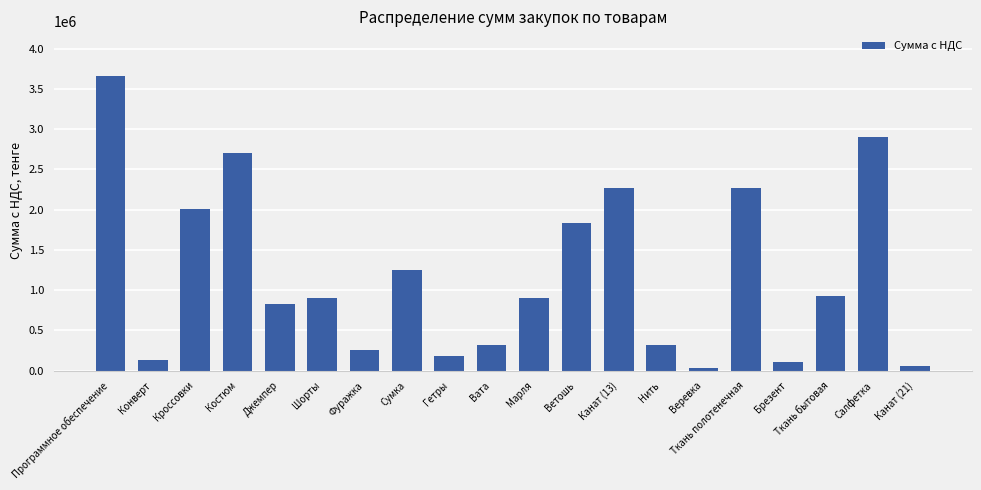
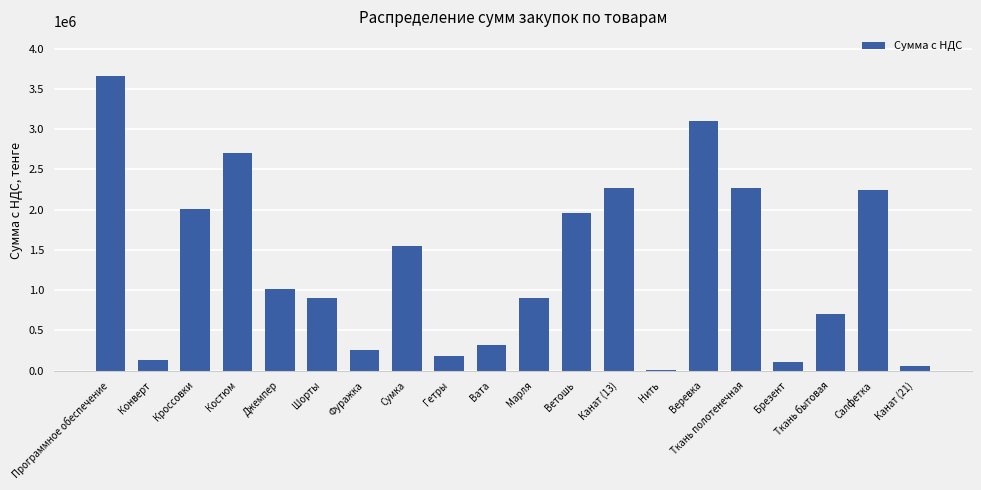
  {
    "Программное обеспечение": 3700000,
    "Конверт": 100000,
    "Кроссовки": 2000000,
    "Костюм": 2700000,
-   "Джемпер": 800000,
+   "Джемпер": 1000000,
    "Шорты": 900000,
    "Фуражка": 300000,
-   "Сумка": 1200000,
+   "Сумка": 1500000,
    "Гетры": 200000,
    "Вата": 300000,
    "Марля": 900000,
-   "Ветошь": 1800000,
+   "Ветошь": 2000000,
    "Канат (13)": 2300000,
-   "Нить": 300000,
-   "Веревка": 0,
+   "Нить": 0,
+   "Веревка": 3100000,
    "Ткань полотенечная": 2300000,
    "Брезент": 100000,
-   "Ткань бытовая": 900000,
-   "Салфетка": 2900000,
+   "Ткань бытовая": 700000,
+   "Салфетка": 2200000,
    "Канат (21)": 100000
  }
